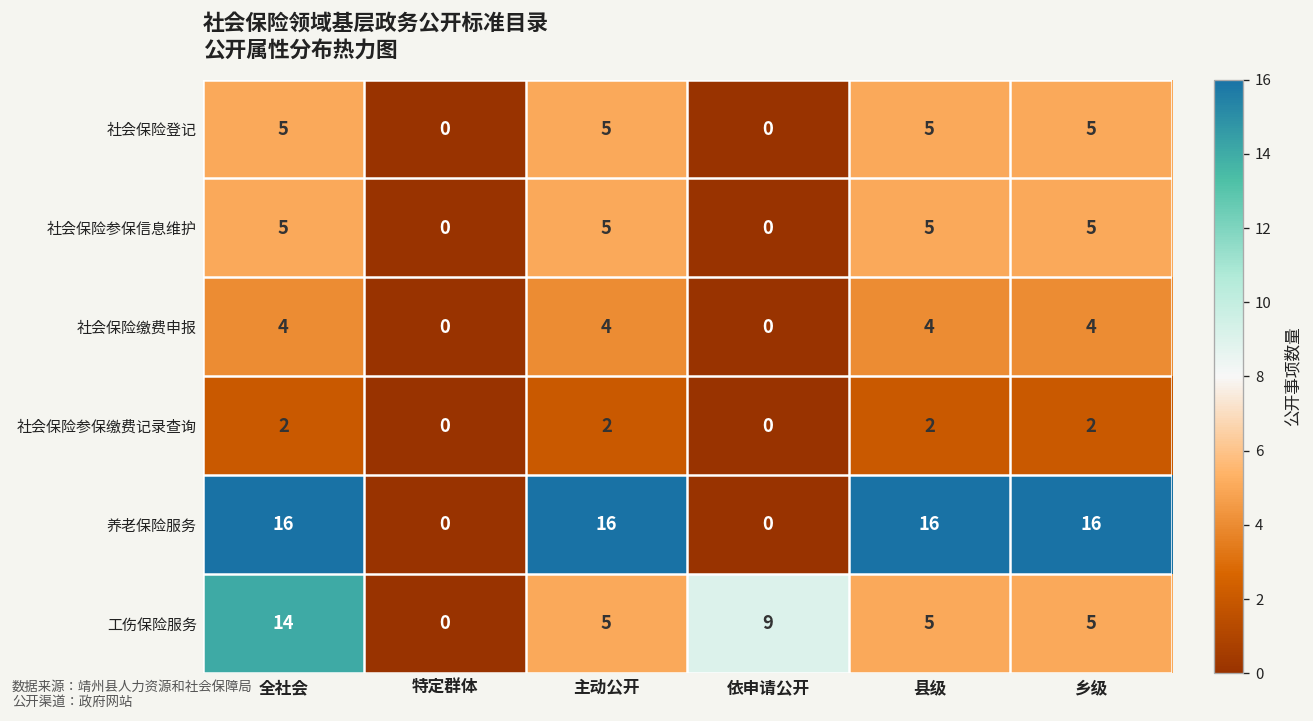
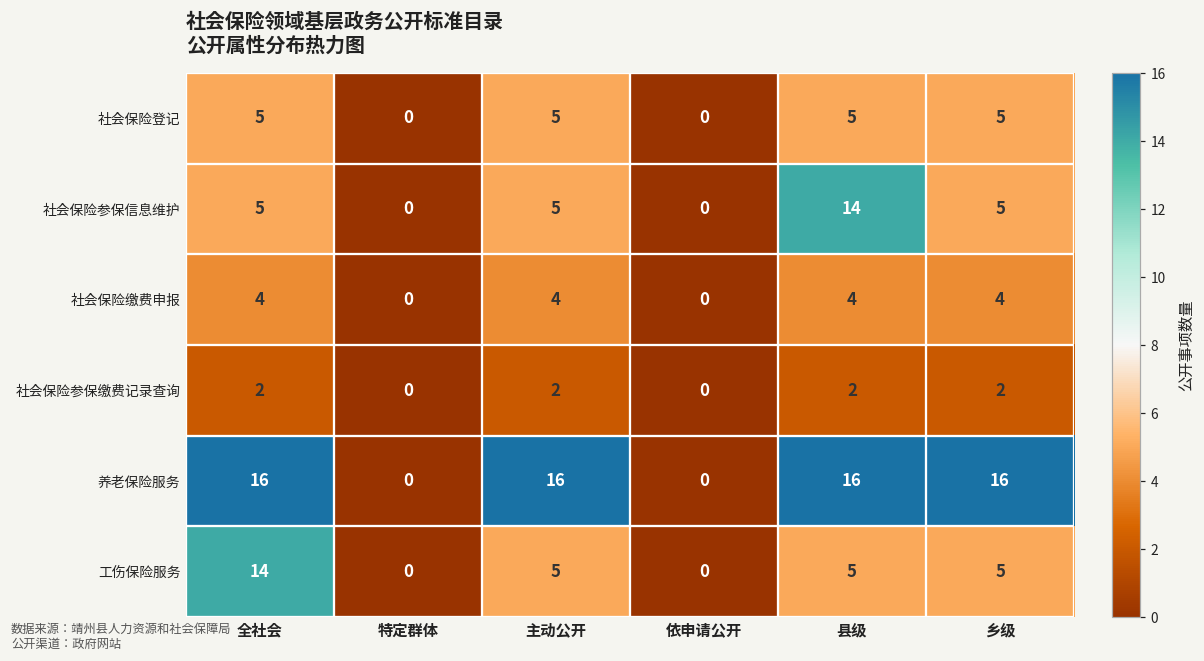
  {
    "社会保险登记": {
      "全社会": 5,
      "特定群体": 0,
      "主动公开": 5,
      "依申请公开": 0,
      "县级": 5,
      "乡级": 5
    },
    "社会保险参保信息维护": {
      "全社会": 5,
      "特定群体": 0,
      "主动公开": 5,
      "依申请公开": 0,
-     "县级": 5,
+     "县级": 14,
      "乡级": 5
    },
    "社会保险缴费申报": {
      "全社会": 4,
      "特定群体": 0,
      "主动公开": 4,
      "依申请公开": 0,
      "县级": 4,
      "乡级": 4
    },
    "社会保险参保缴费记录查询": {
      "全社会": 2,
      "特定群体": 0,
      "主动公开": 2,
      "依申请公开": 0,
      "县级": 2,
      "乡级": 2
    },
    "养老保险服务": {
      "全社会": 16,
      "特定群体": 0,
      "主动公开": 16,
      "依申请公开": 0,
      "县级": 16,
      "乡级": 16
    },
    "工伤保险服务": {
      "全社会": 14,
      "特定群体": 0,
      "主动公开": 5,
-     "依申请公开": 9,
+     "依申请公开": 0,
      "县级": 5,
      "乡级": 5
    }
  }
